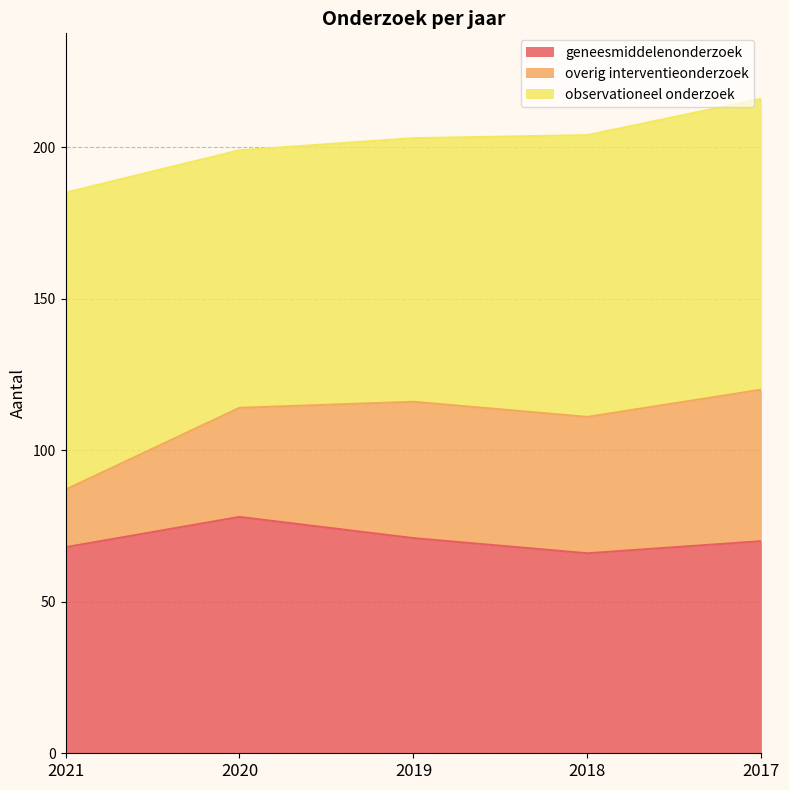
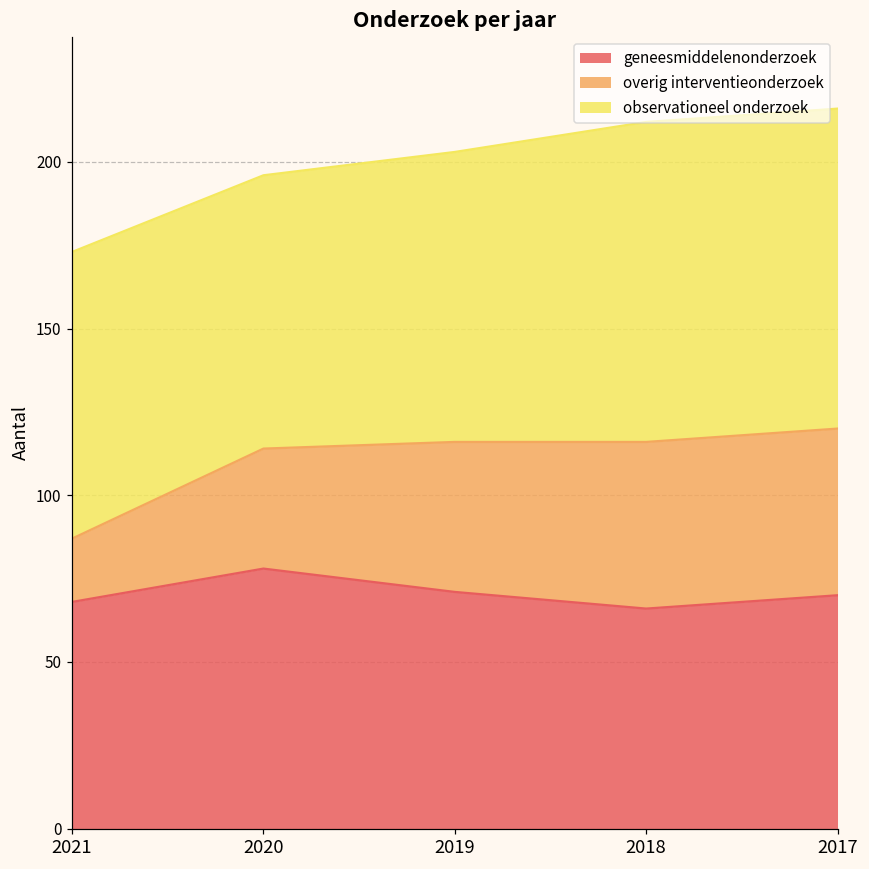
  {
    "geneesmiddelenonderzoek": {
      "2021": 68,
      "2020": 78,
      "2019": 71,
      "2018": 66,
      "2017": 70
    },
    "overig interventieonderzoek": {
      "2021": 19,
      "2020": 36,
      "2019": 45,
-     "2018": 45,
+     "2018": 50,
      "2017": 50
    },
    "observationeel onderzoek": {
-     "2021": 98,
-     "2020": 85,
+     "2021": 86,
+     "2020": 82,
      "2019": 87,
-     "2018": 93,
+     "2018": 96,
      "2017": 96
    }
  }
